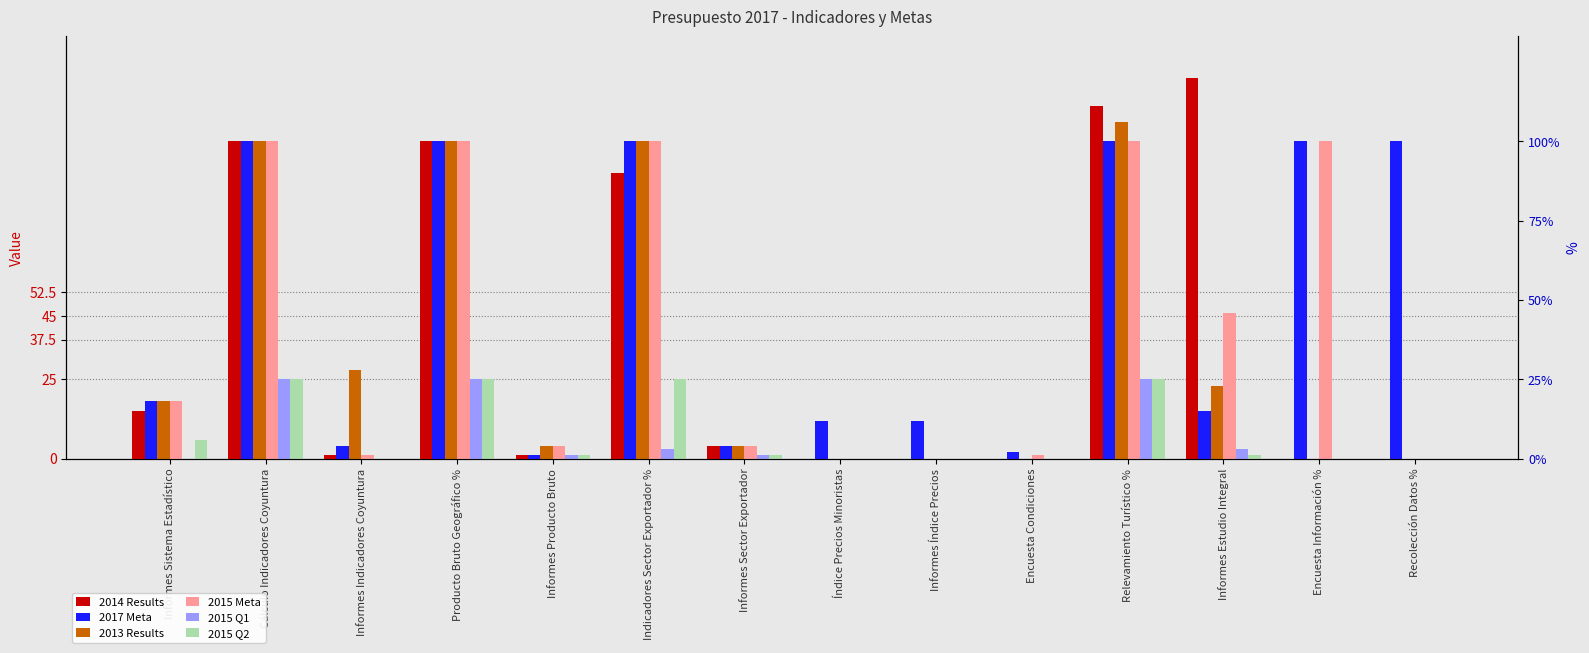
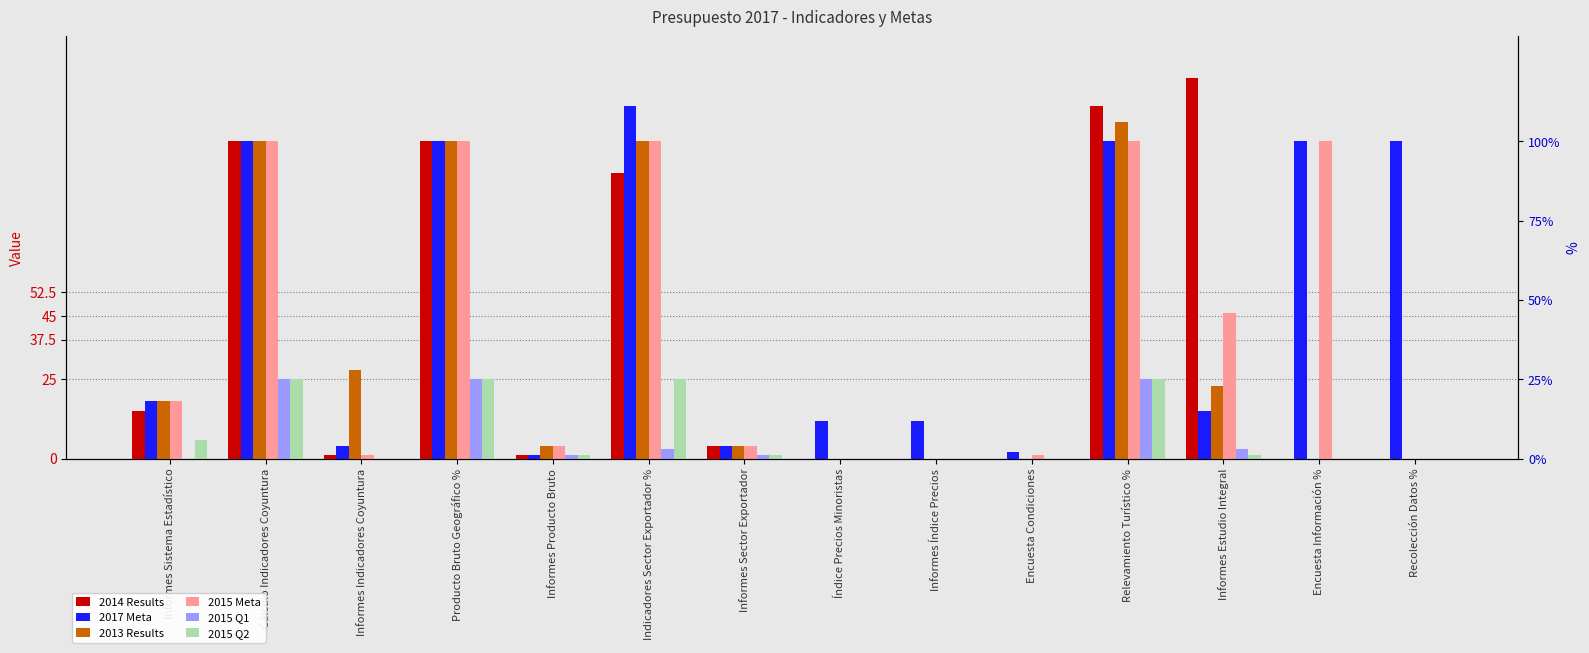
  {
    "2014 Results": {
      "Informes Sistema Estadístico": 15,
      "Cálculo Indicadores Coyuntura": 100,
      "Informes Indicadores Coyuntura": 1,
      "Producto Bruto Geográfico %": 100,
      "Informes Producto Bruto": 1,
      "Indicadores Sector Exportador %": 90,
      "Informes Sector Exportador": 4,
      "Índice Precios Minoristas": 0,
      "Informes Índice Precios": 0,
      "Encuesta Condiciones": 0,
      "Relevamiento Turístico %": 111,
      "Informes Estudio Integral": 120,
      "Encuesta Información %": 0,
      "Recolección Datos %": 0
    },
    "2017 Meta": {
      "Informes Sistema Estadístico": 18,
      "Cálculo Indicadores Coyuntura": 100,
      "Informes Indicadores Coyuntura": 4,
      "Producto Bruto Geográfico %": 100,
      "Informes Producto Bruto": 1,
-     "Indicadores Sector Exportador %": 100,
+     "Indicadores Sector Exportador %": 111,
      "Informes Sector Exportador": 4,
      "Índice Precios Minoristas": 12,
      "Informes Índice Precios": 12,
      "Encuesta Condiciones": 2,
      "Relevamiento Turístico %": 100,
      "Informes Estudio Integral": 15,
      "Encuesta Información %": 100,
      "Recolección Datos %": 100
    },
    "2013 Results": {
      "Informes Sistema Estadístico": 18,
      "Cálculo Indicadores Coyuntura": 100,
      "Informes Indicadores Coyuntura": 28,
      "Producto Bruto Geográfico %": 100,
      "Informes Producto Bruto": 4,
      "Indicadores Sector Exportador %": 100,
      "Informes Sector Exportador": 4,
      "Índice Precios Minoristas": 0,
      "Informes Índice Precios": 0,
      "Encuesta Condiciones": 0,
      "Relevamiento Turístico %": 106,
      "Informes Estudio Integral": 23,
      "Encuesta Información %": 0,
      "Recolección Datos %": 0
    },
    "2015 Meta": {
      "Informes Sistema Estadístico": 18,
      "Cálculo Indicadores Coyuntura": 100,
      "Informes Indicadores Coyuntura": 1,
      "Producto Bruto Geográfico %": 100,
      "Informes Producto Bruto": 4,
      "Indicadores Sector Exportador %": 100,
      "Informes Sector Exportador": 4,
      "Índice Precios Minoristas": 0,
      "Informes Índice Precios": 0,
      "Encuesta Condiciones": 1,
      "Relevamiento Turístico %": 100,
      "Informes Estudio Integral": 46,
      "Encuesta Información %": 100,
      "Recolección Datos %": 0
    },
    "2015 Q1": {
      "Informes Sistema Estadístico": 0,
      "Cálculo Indicadores Coyuntura": 25,
      "Informes Indicadores Coyuntura": 0,
      "Producto Bruto Geográfico %": 25,
      "Informes Producto Bruto": 1,
      "Indicadores Sector Exportador %": 3,
      "Informes Sector Exportador": 1,
      "Índice Precios Minoristas": 0,
      "Informes Índice Precios": 0,
      "Encuesta Condiciones": 0,
      "Relevamiento Turístico %": 25,
      "Informes Estudio Integral": 3,
      "Encuesta Información %": 0,
      "Recolección Datos %": 0
    },
    "2015 Q2": {
      "Informes Sistema Estadístico": 6,
      "Cálculo Indicadores Coyuntura": 25,
      "Informes Indicadores Coyuntura": 0,
      "Producto Bruto Geográfico %": 25,
      "Informes Producto Bruto": 1,
      "Indicadores Sector Exportador %": 25,
      "Informes Sector Exportador": 1,
      "Índice Precios Minoristas": 0,
      "Informes Índice Precios": 0,
      "Encuesta Condiciones": 0,
      "Relevamiento Turístico %": 25,
      "Informes Estudio Integral": 1,
      "Encuesta Información %": 0,
      "Recolección Datos %": 0
    }
  }
